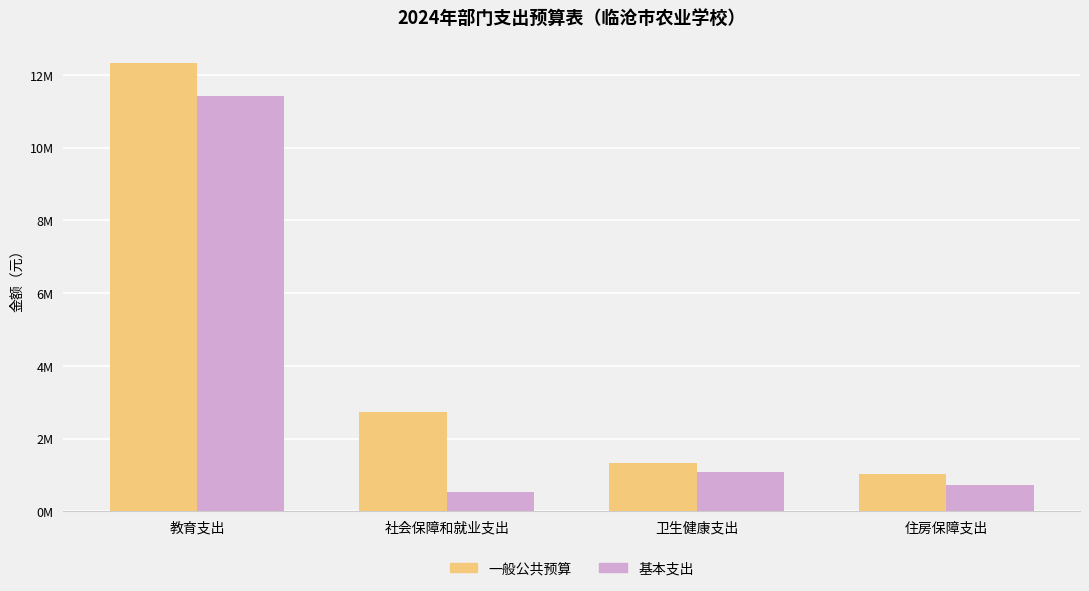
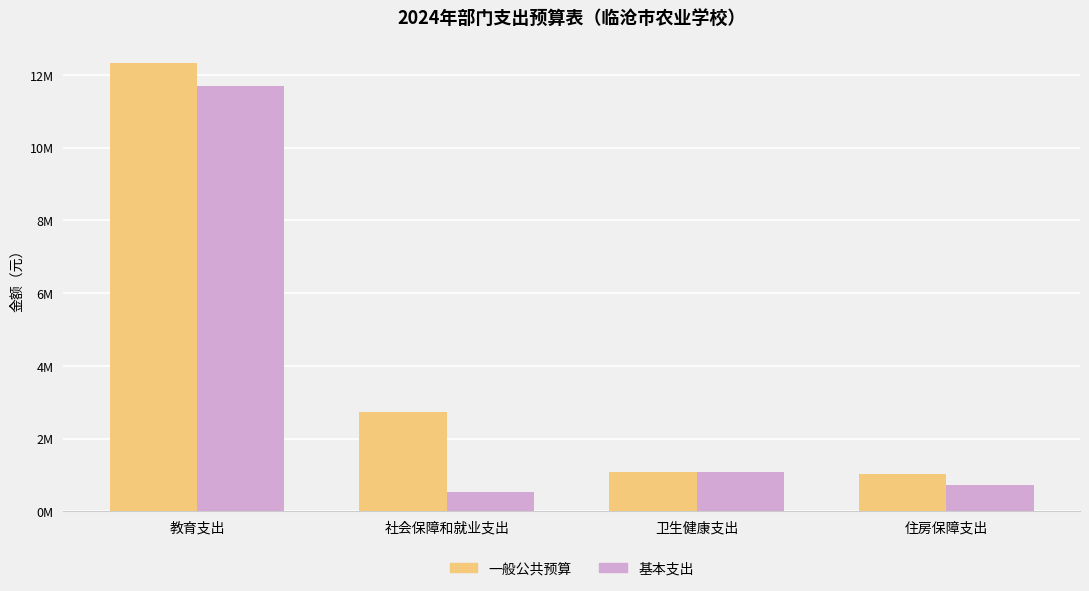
  {
    "一般公共预算": {
      "教育支出": 12300000,
      "社会保障和就业支出": 2700000,
-     "卫生健康支出": 1300000,
+     "卫生健康支出": 1100000,
      "住房保障支出": 1000000
    },
    "基本支出": {
-     "教育支出": 11400000,
+     "教育支出": 11700000,
      "社会保障和就业支出": 500000,
      "卫生健康支出": 1100000,
      "住房保障支出": 700000
    }
  }
